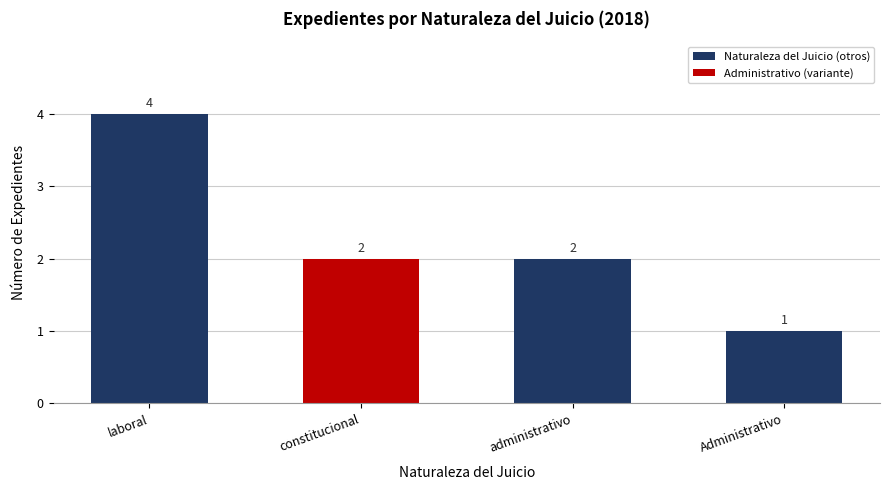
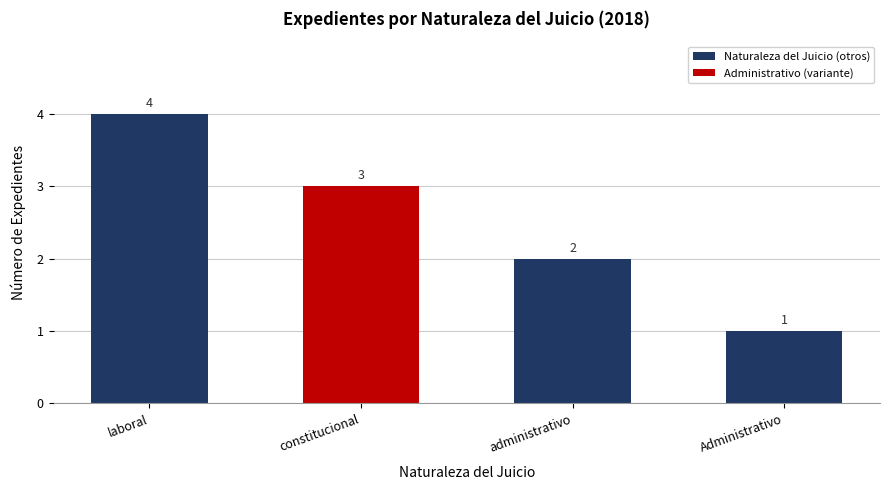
  {
    "laboral": 4,
-   "constitucional": 2,
+   "constitucional": 3,
    "administrativo": 2,
    "Administrativo": 1
  }
